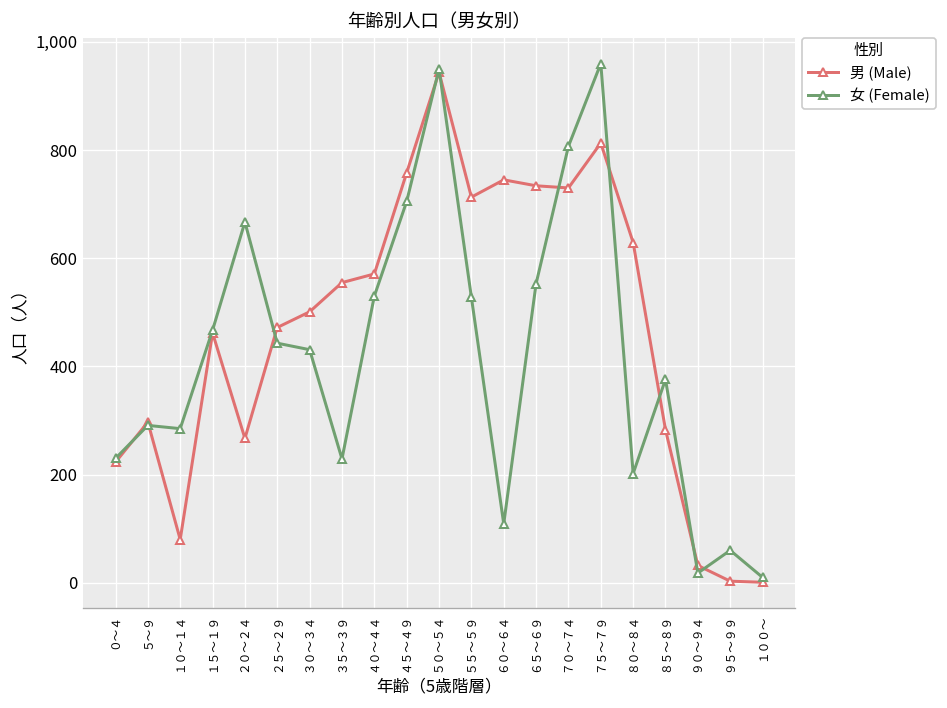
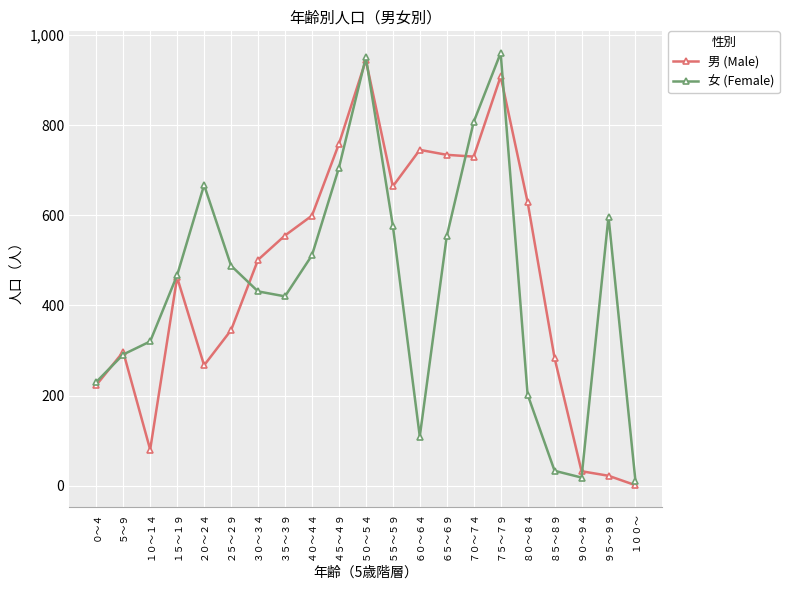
  {
    "男 (Male)": {
      "０～４": 220,
      "５～９": 300,
      "１０～１４": 80,
      "２０～２４": 270,
-     "２５～２９": 470,
+     "２５～２９": 350,
      "３０～３４": 500,
      "３５～３９": 560,
-     "４０～４４": 570,
+     "４０～４４": 600,
      "４５～４９": 760,
      "５０～５４": 940,
-     "５５～５９": 710,
+     "５５～５９": 660,
      "６０～６４": 750,
      "６５～６９": 730,
      "７０～７４": 730,
-     "７５～７９": 810,
+     "７５～７９": 910,
      "８０～８４": 630,
      "８５～８９": 280,
      "９０～９４": 30,
-     "９５～９９": 0,
+     "９５～９９": 20,
      "１００～": 0
    },
    "女 (Female)": {
      "０～４": 230,
      "５～９": 290,
-     "１０～１４": 290,
+     "１０～１４": 320,
      "２０～２４": 670,
-     "２５～２９": 440,
+     "２５～２９": 490,
      "３０～３４": 430,
-     "３５～３９": 230,
-     "４０～４４": 530,
+     "３５～３９": 420,
+     "４０～４４": 510,
      "４５～４９": 710,
      "５０～５４": 950,
-     "５５～５９": 530,
+     "５５～５９": 580,
      "６０～６４": 110,
      "６５～６９": 550,
      "７０～７４": 810,
      "７５～７９": 960,
      "８０～８４": 200,
-     "８５～８９": 380,
+     "８５～８９": 30,
      "９０～９４": 20,
-     "９５～９９": 60,
+     "９５～９９": 600,
      "１００～": 10
    }
  }
